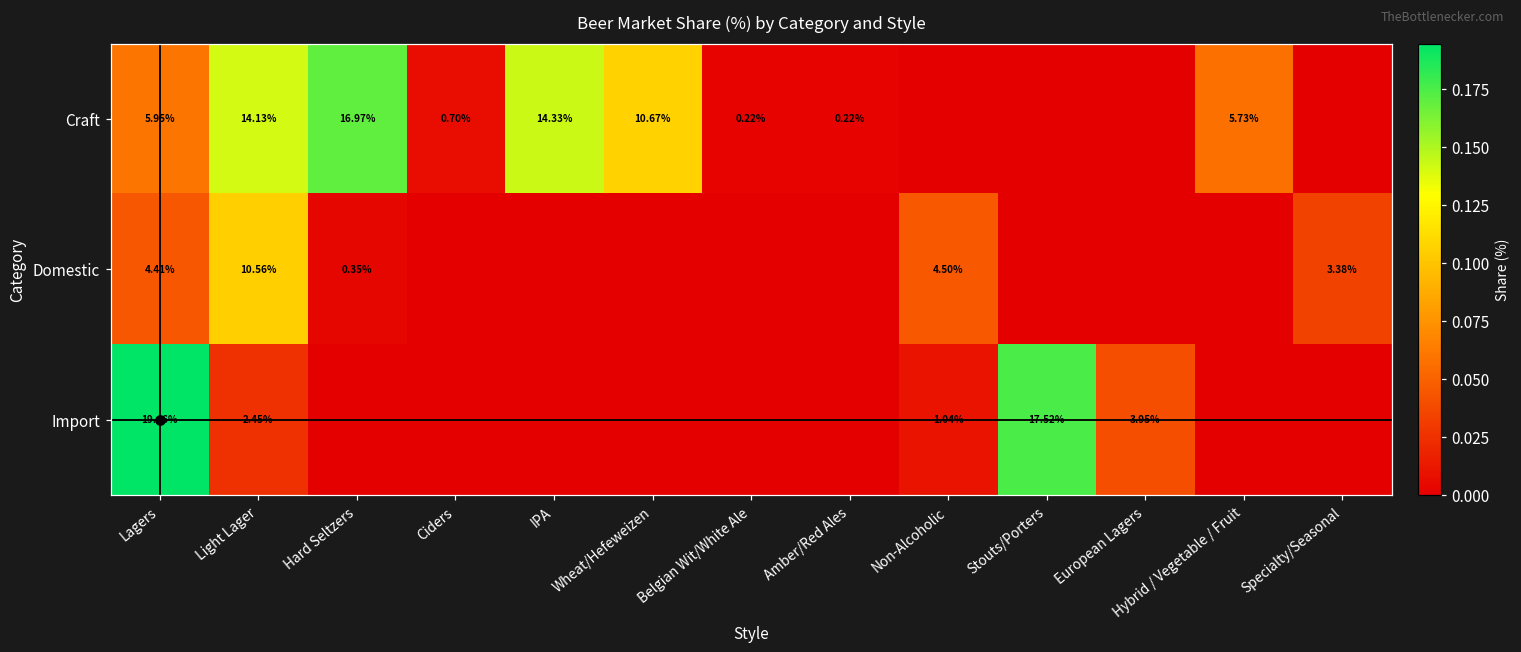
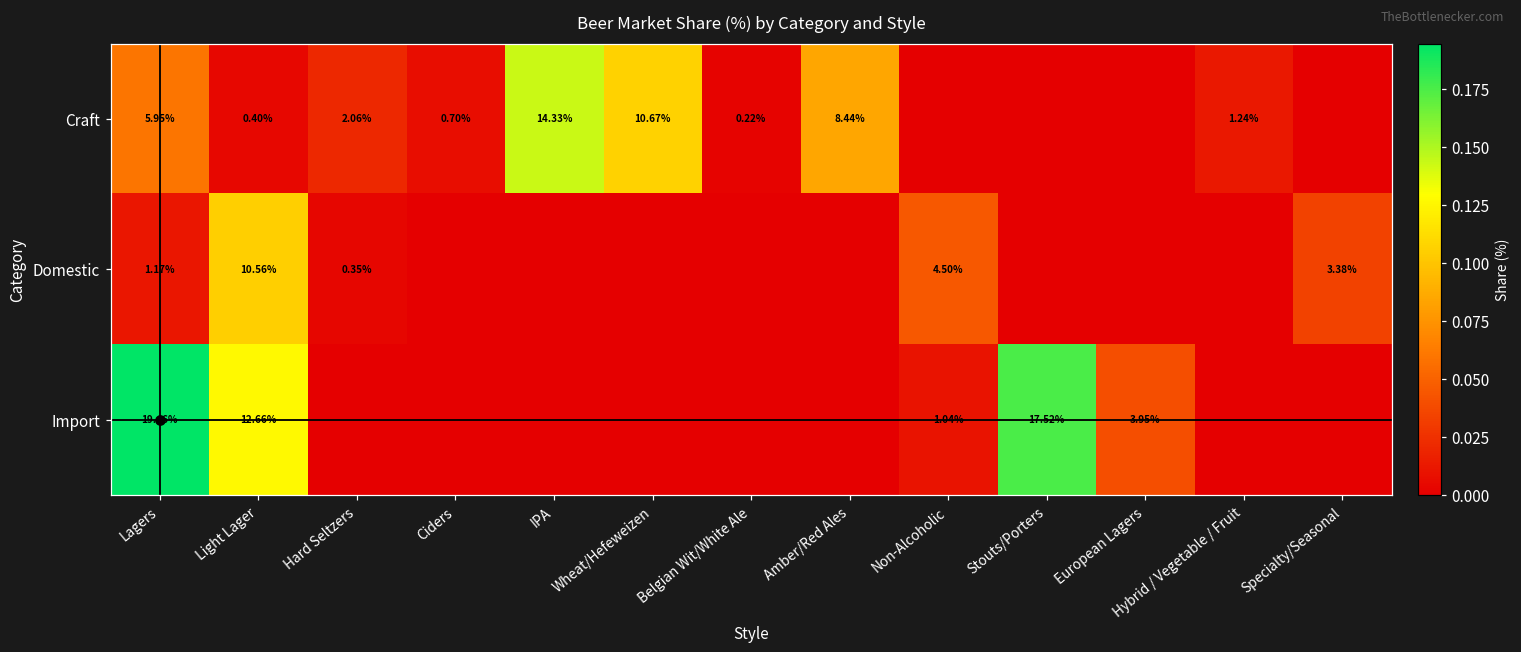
  {
    "Craft": {
      "Lagers": "5.95%",
-     "Light Lager": "14.13%",
-     "Hard Seltzers": "16.97%",
+     "Light Lager": "0.40%",
+     "Hard Seltzers": "2.06%",
      "Ciders": "0.70%",
      "IPA": "14.33%",
      "Wheat/Hefeweizen": "10.67%",
      "Belgian Wit/White Ale": "0.22%",
-     "Amber/Red Ales": "0.22%",
-     "Hybrid / Vegetable / Fruit": "5.73%"
+     "Amber/Red Ales": "8.44%",
+     "Hybrid / Vegetable / Fruit": "1.24%"
    },
    "Domestic": {
-     "Lagers": "4.41%",
+     "Lagers": "1.17%",
      "Light Lager": "10.56%",
      "Hard Seltzers": "0.35%",
      "Non-Alcoholic": "4.50%",
      "Specialty/Seasonal": "3.38%"
    },
    "Import": {
-     "Light Lager": "2.45%",
+     "Light Lager": "12.66%",
      "Non-Alcoholic": "1.04%",
      "Stouts/Porters": "17.52%",
      "European Lagers": "3.95%"
    }
  }
